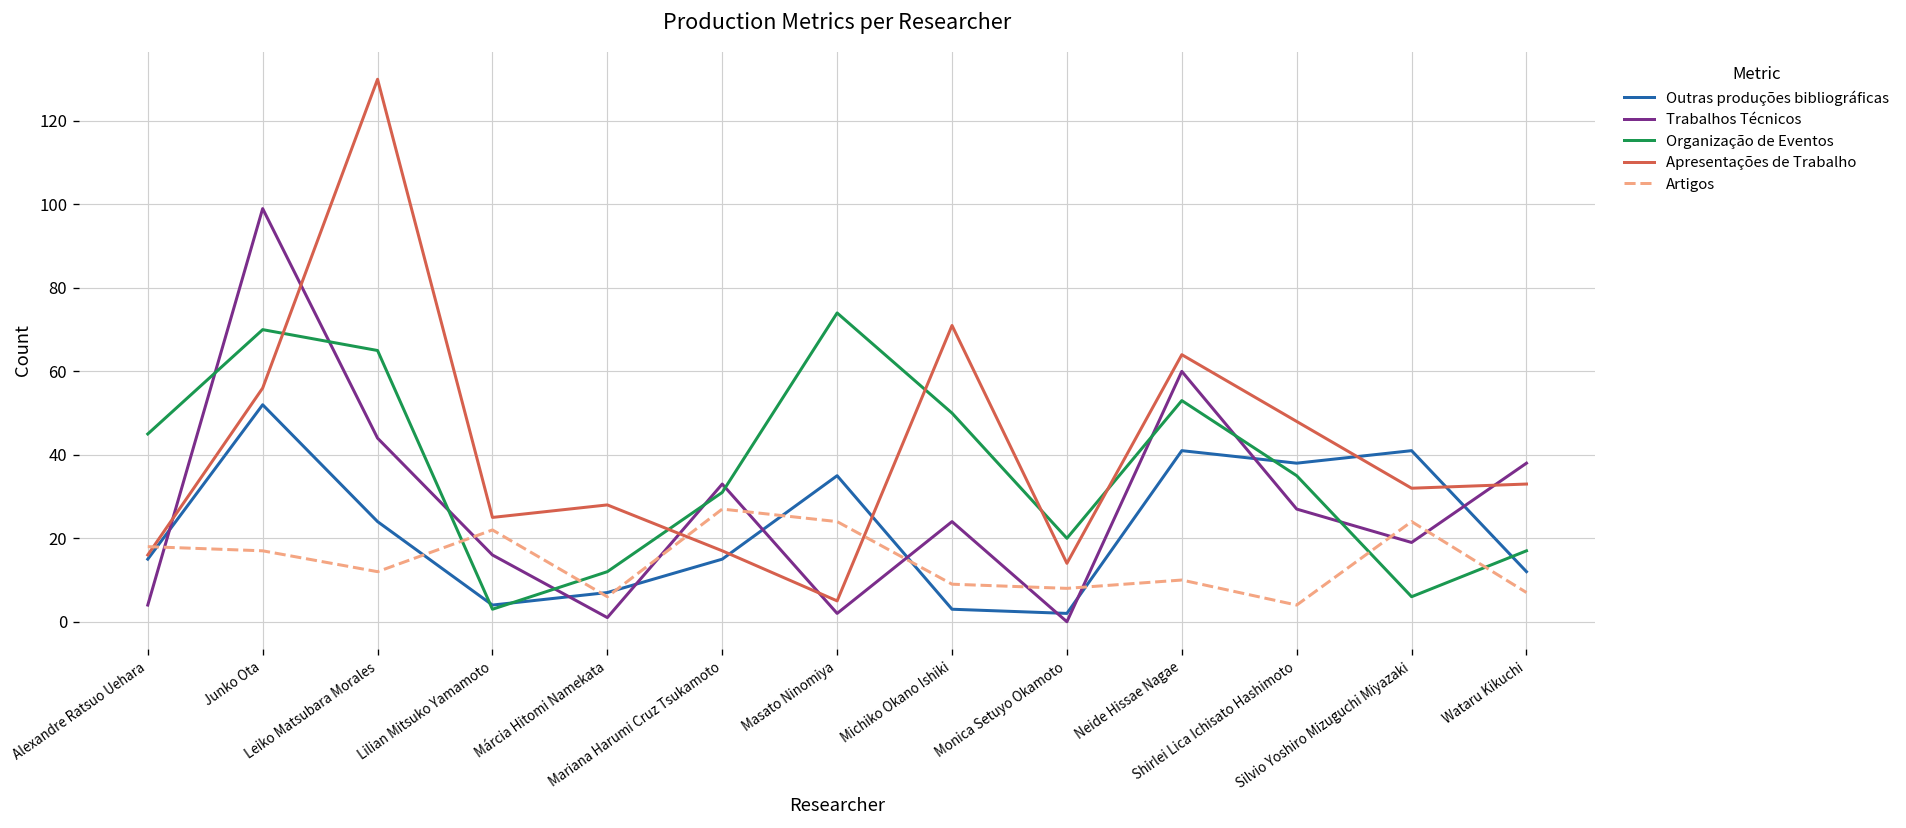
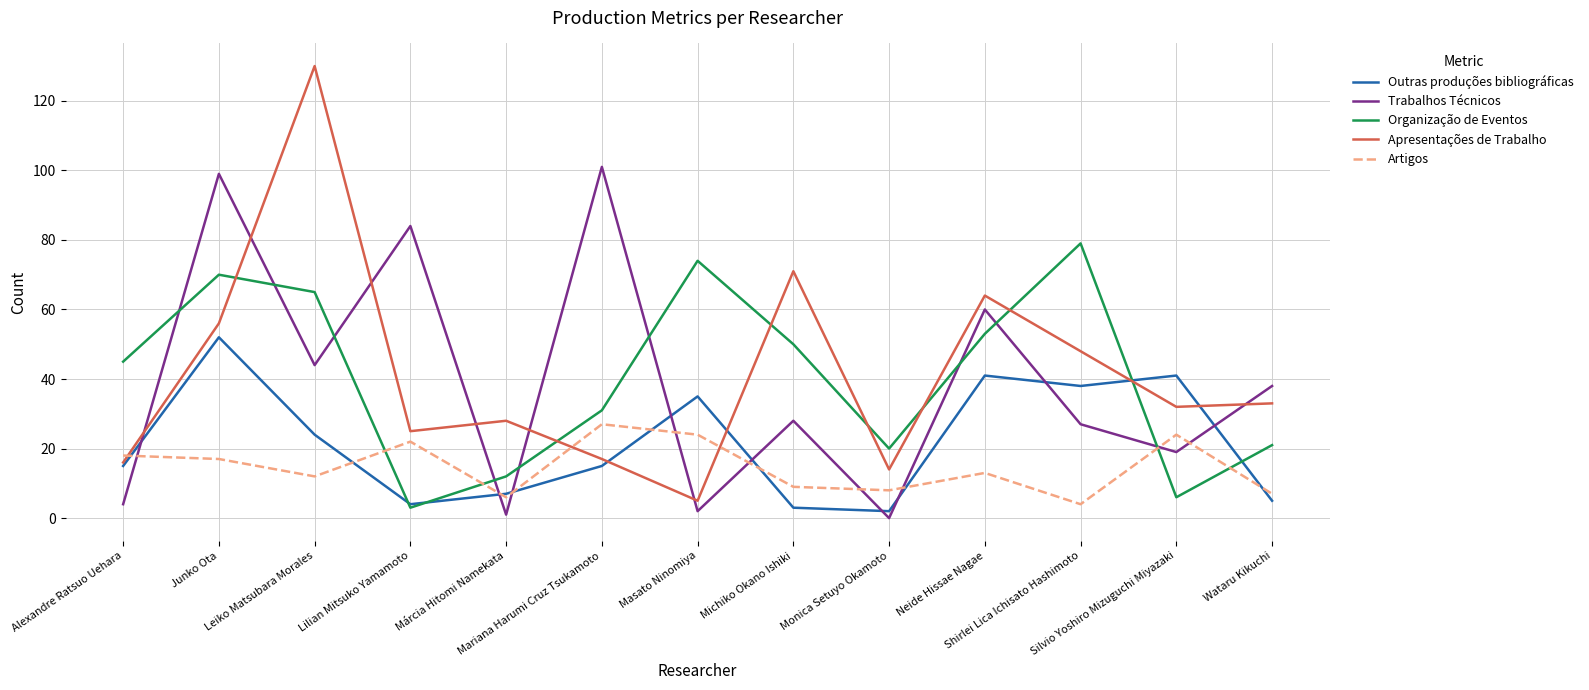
  {
    "Outras produções bibliográficas": {
      "Alexandre Ratsuo Uehara": 15,
      "Junko Ota": 52,
      "Leiko Matsubara Morales": 24,
      "Lilian Mitsuko Yamamoto": 4,
      "Márcia Hitomi Namekata": 7,
      "Mariana Harumi Cruz Tsukamoto": 15,
      "Masato Ninomiya": 35,
      "Michiko Okano Ishiki": 3,
      "Monica Setuyo Okamoto": 2,
      "Neide Hissae Nagae": 41,
      "Shirlei Lica Ichisato Hashimoto": 38,
      "Silvio Yoshiro Mizuguchi Miyazaki": 41,
-     "Wataru Kikuchi": 12
+     "Wataru Kikuchi": 5
    },
    "Trabalhos Técnicos": {
      "Alexandre Ratsuo Uehara": 4,
      "Junko Ota": 99,
      "Leiko Matsubara Morales": 44,
-     "Lilian Mitsuko Yamamoto": 16,
+     "Lilian Mitsuko Yamamoto": 84,
      "Márcia Hitomi Namekata": 1,
-     "Mariana Harumi Cruz Tsukamoto": 33,
+     "Mariana Harumi Cruz Tsukamoto": 101,
      "Masato Ninomiya": 2,
-     "Michiko Okano Ishiki": 24,
+     "Michiko Okano Ishiki": 28,
      "Monica Setuyo Okamoto": 0,
      "Neide Hissae Nagae": 60,
      "Shirlei Lica Ichisato Hashimoto": 27,
      "Silvio Yoshiro Mizuguchi Miyazaki": 19,
      "Wataru Kikuchi": 38
    },
    "Organização de Eventos": {
      "Alexandre Ratsuo Uehara": 45,
      "Junko Ota": 70,
      "Leiko Matsubara Morales": 65,
      "Lilian Mitsuko Yamamoto": 3,
      "Márcia Hitomi Namekata": 12,
      "Mariana Harumi Cruz Tsukamoto": 31,
      "Masato Ninomiya": 74,
      "Michiko Okano Ishiki": 50,
      "Monica Setuyo Okamoto": 20,
      "Neide Hissae Nagae": 53,
-     "Shirlei Lica Ichisato Hashimoto": 35,
+     "Shirlei Lica Ichisato Hashimoto": 79,
      "Silvio Yoshiro Mizuguchi Miyazaki": 6,
-     "Wataru Kikuchi": 17
+     "Wataru Kikuchi": 21
    },
    "Apresentações de Trabalho": {
      "Alexandre Ratsuo Uehara": 16,
      "Junko Ota": 56,
      "Leiko Matsubara Morales": 130,
      "Lilian Mitsuko Yamamoto": 25,
      "Márcia Hitomi Namekata": 28,
      "Mariana Harumi Cruz Tsukamoto": 17,
      "Masato Ninomiya": 5,
      "Michiko Okano Ishiki": 71,
      "Monica Setuyo Okamoto": 14,
      "Neide Hissae Nagae": 64,
      "Shirlei Lica Ichisato Hashimoto": 48,
      "Silvio Yoshiro Mizuguchi Miyazaki": 32,
      "Wataru Kikuchi": 33
    },
    "Artigos": {
      "Alexandre Ratsuo Uehara": 18,
      "Junko Ota": 17,
      "Leiko Matsubara Morales": 12,
      "Lilian Mitsuko Yamamoto": 22,
      "Márcia Hitomi Namekata": 6,
      "Mariana Harumi Cruz Tsukamoto": 27,
      "Masato Ninomiya": 24,
      "Michiko Okano Ishiki": 9,
      "Monica Setuyo Okamoto": 8,
-     "Neide Hissae Nagae": 10,
+     "Neide Hissae Nagae": 13,
      "Shirlei Lica Ichisato Hashimoto": 4,
      "Silvio Yoshiro Mizuguchi Miyazaki": 24,
      "Wataru Kikuchi": 7
    }
  }
